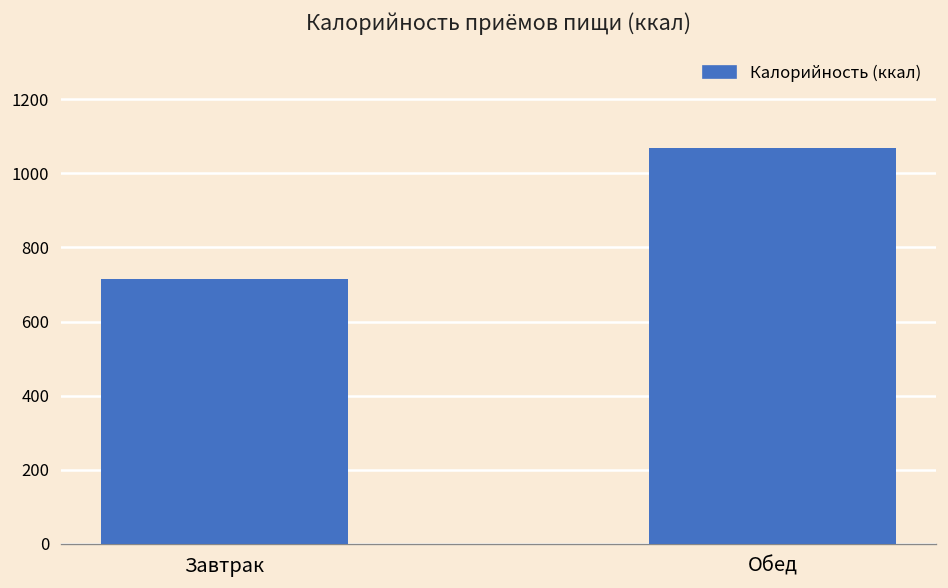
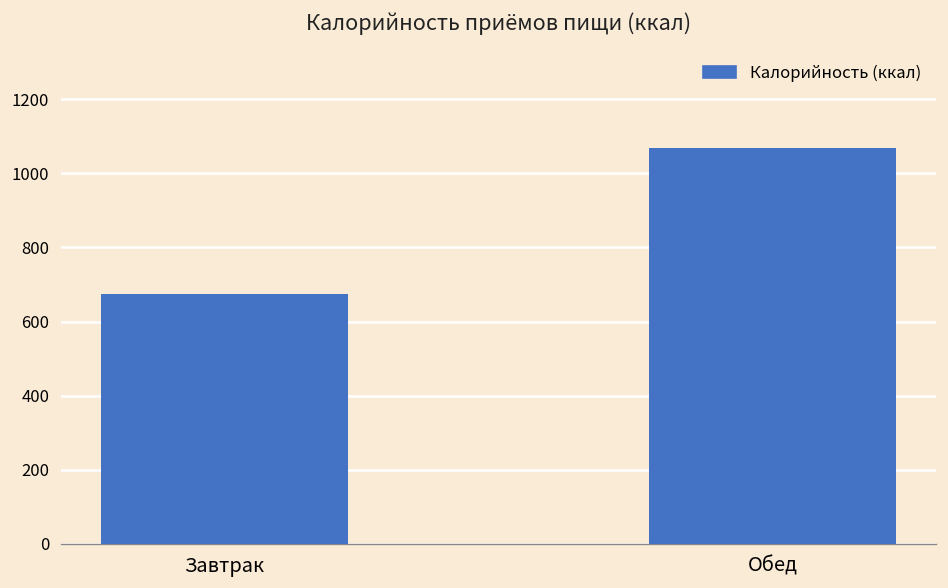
  {
-   "Завтрак": 720,
+   "Завтрак": 670,
    "Обед": 1070
  }
